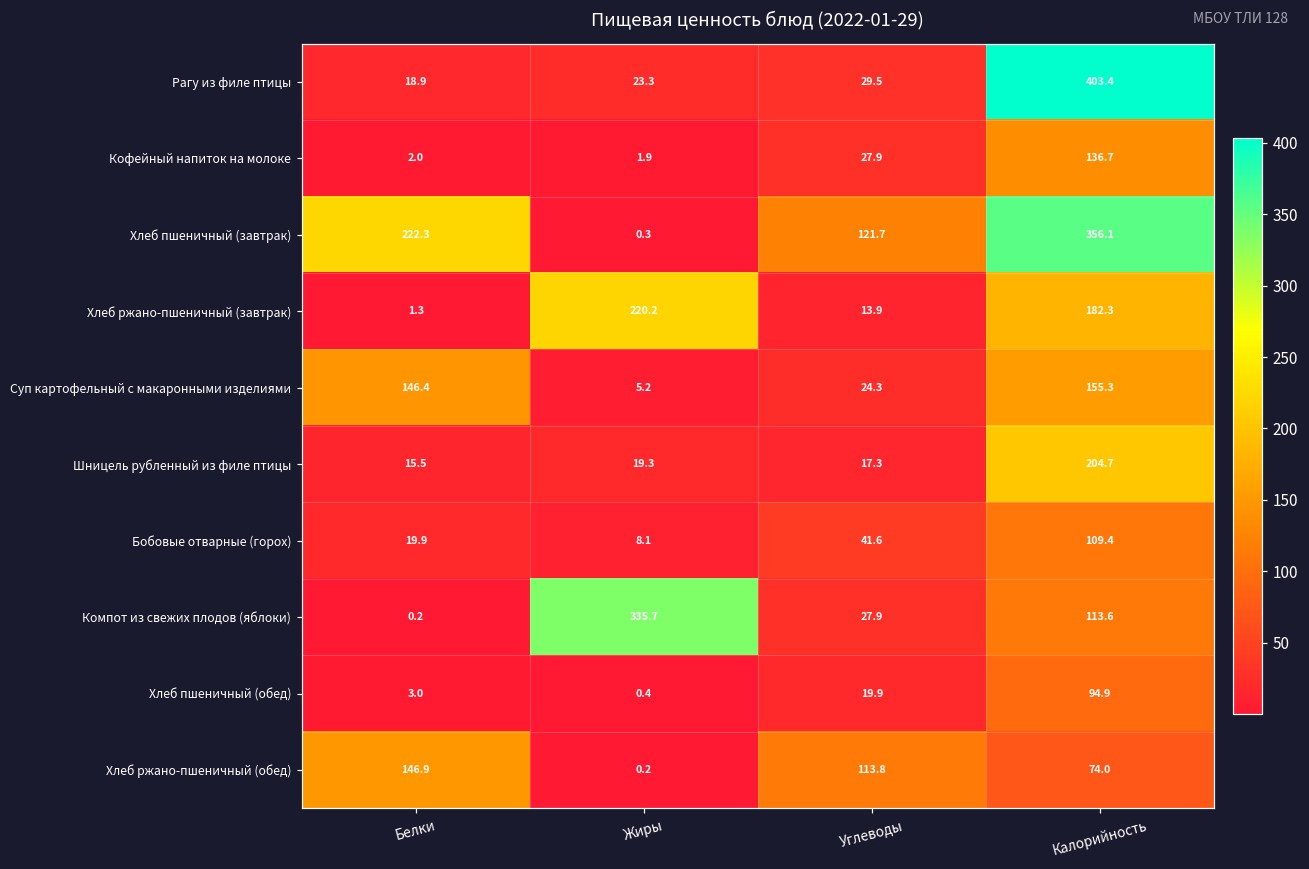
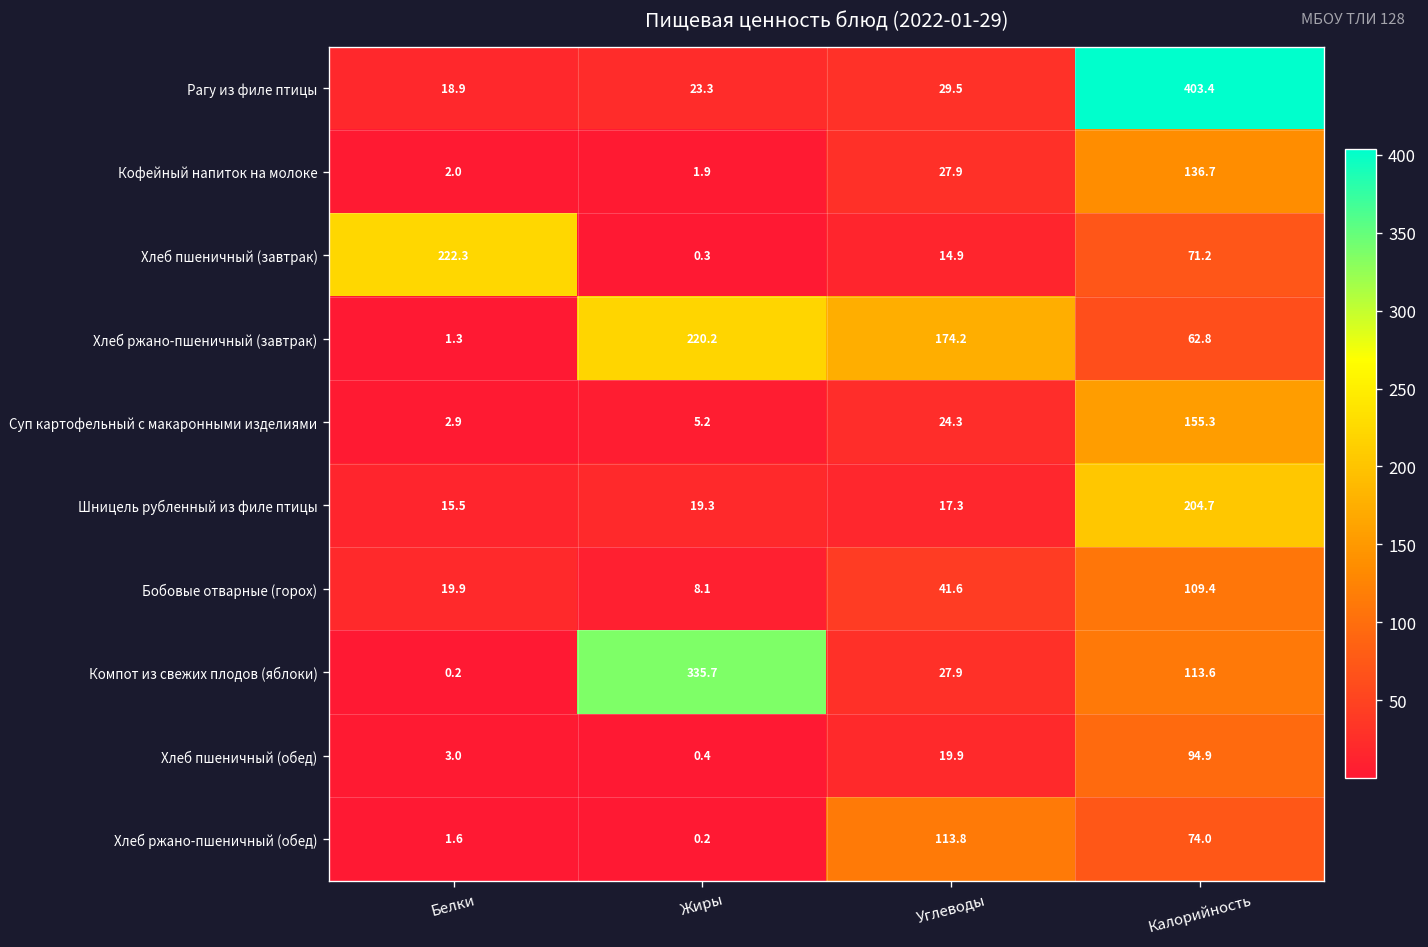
  {
    "Рагу из филе птицы": {
      "Белки": 18.9,
      "Жиры": 23.3,
      "Углеводы": 29.5,
      "Калорийность": 403.4
    },
    "Кофейный напиток на молоке": {
      "Белки": 2.0,
      "Жиры": 1.9,
      "Углеводы": 27.9,
      "Калорийность": 136.7
    },
    "Хлеб пшеничный (завтрак)": {
      "Белки": 222.3,
      "Жиры": 0.3,
-     "Углеводы": 121.7,
-     "Калорийность": 356.1
+     "Углеводы": 14.9,
+     "Калорийность": 71.2
    },
    "Хлеб ржано-пшеничный (завтрак)": {
      "Белки": 1.3,
      "Жиры": 220.2,
-     "Углеводы": 13.9,
-     "Калорийность": 182.3
+     "Углеводы": 174.2,
+     "Калорийность": 62.8
    },
    "Суп картофельный с макаронными изделиями": {
-     "Белки": 146.4,
+     "Белки": 2.9,
      "Жиры": 5.2,
      "Углеводы": 24.3,
      "Калорийность": 155.3
    },
    "Шницель рубленный из филе птицы": {
      "Белки": 15.5,
      "Жиры": 19.3,
      "Углеводы": 17.3,
      "Калорийность": 204.7
    },
    "Бобовые отварные (горох)": {
      "Белки": 19.9,
      "Жиры": 8.1,
      "Углеводы": 41.6,
      "Калорийность": 109.4
    },
    "Компот из свежих плодов (яблоки)": {
      "Белки": 0.2,
      "Жиры": 335.7,
      "Углеводы": 27.9,
      "Калорийность": 113.6
    },
    "Хлеб пшеничный (обед)": {
      "Белки": 3.0,
      "Жиры": 0.4,
      "Углеводы": 19.9,
      "Калорийность": 94.9
    },
    "Хлеб ржано-пшеничный (обед)": {
-     "Белки": 146.9,
+     "Белки": 1.6,
      "Жиры": 0.2,
      "Углеводы": 113.8,
      "Калорийность": 74.0
    }
  }
